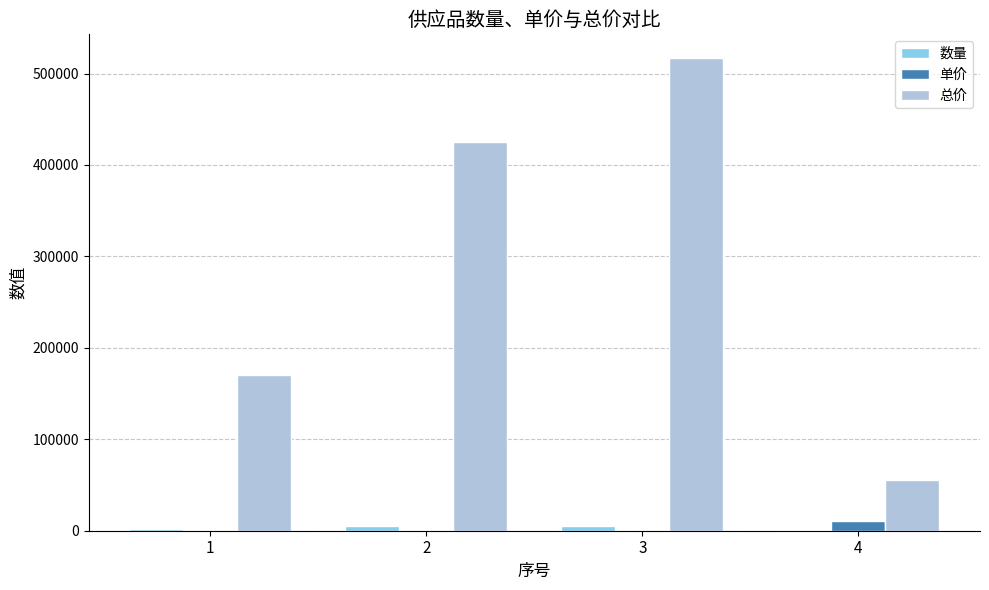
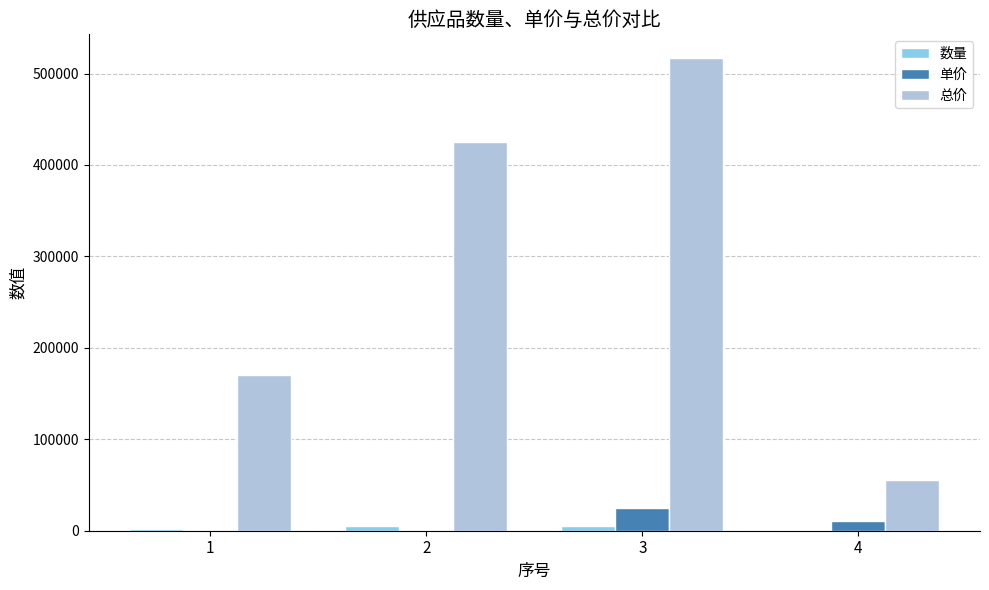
  {
    "单价": {
-     "3": 0,
+     "3": 20000,
      "4": 10000
    }
  }
